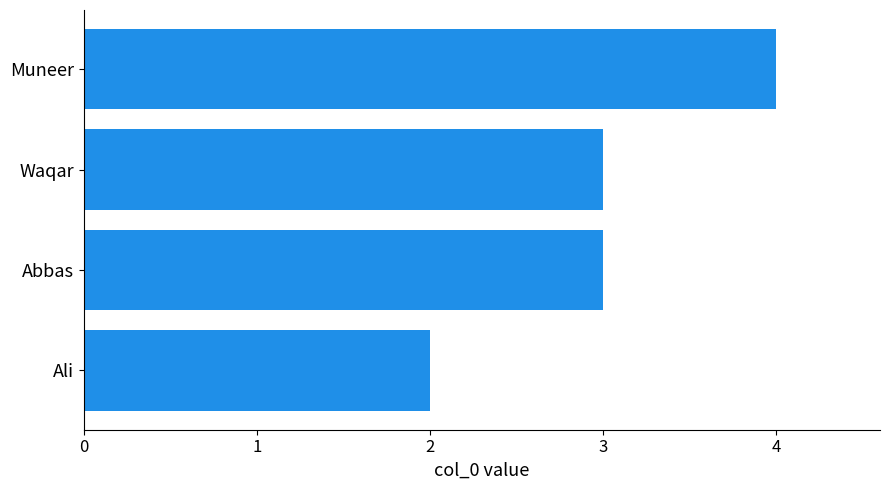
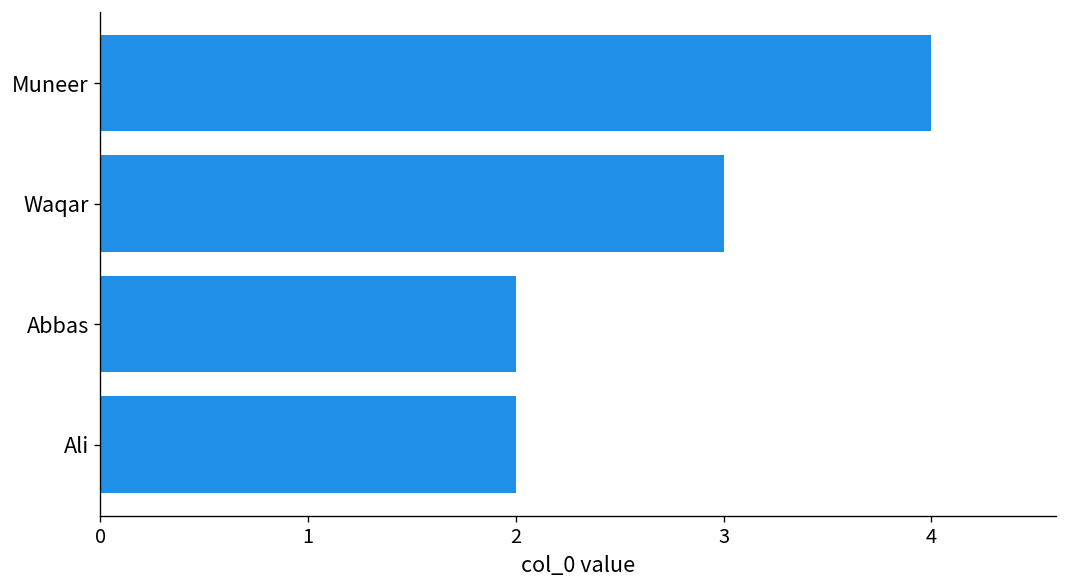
  {
    "Muneer": 4,
    "Waqar": 3,
-   "Abbas": 3,
+   "Abbas": 2,
    "Ali": 2
  }
